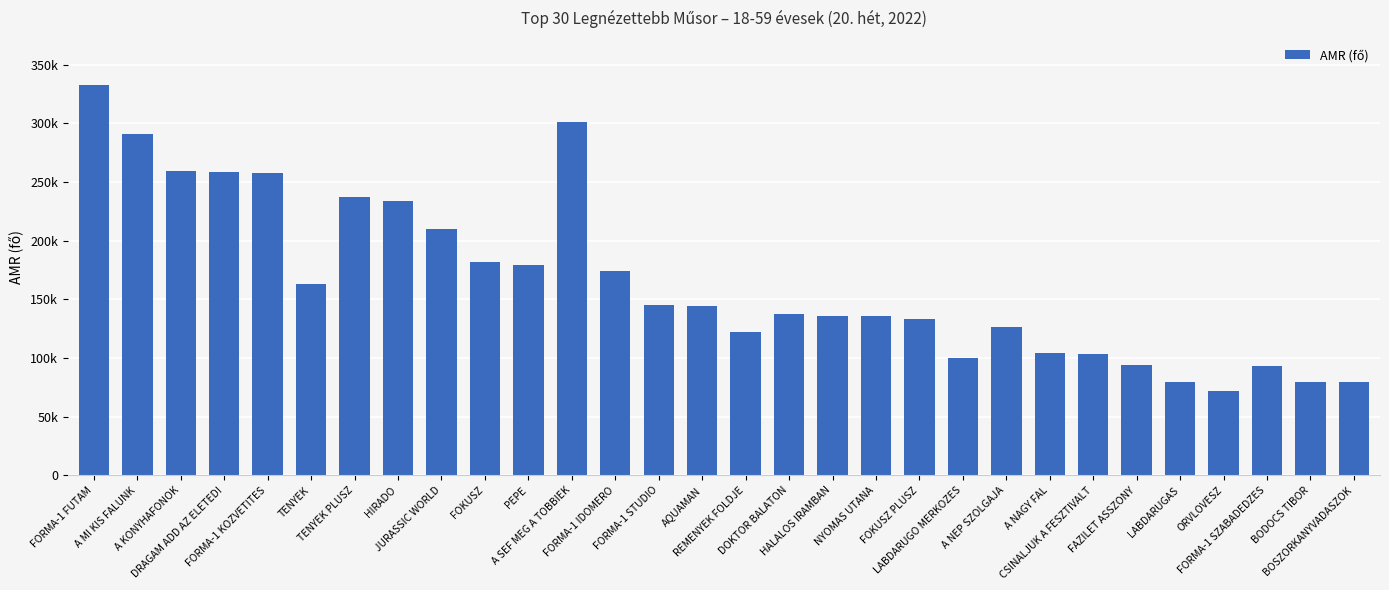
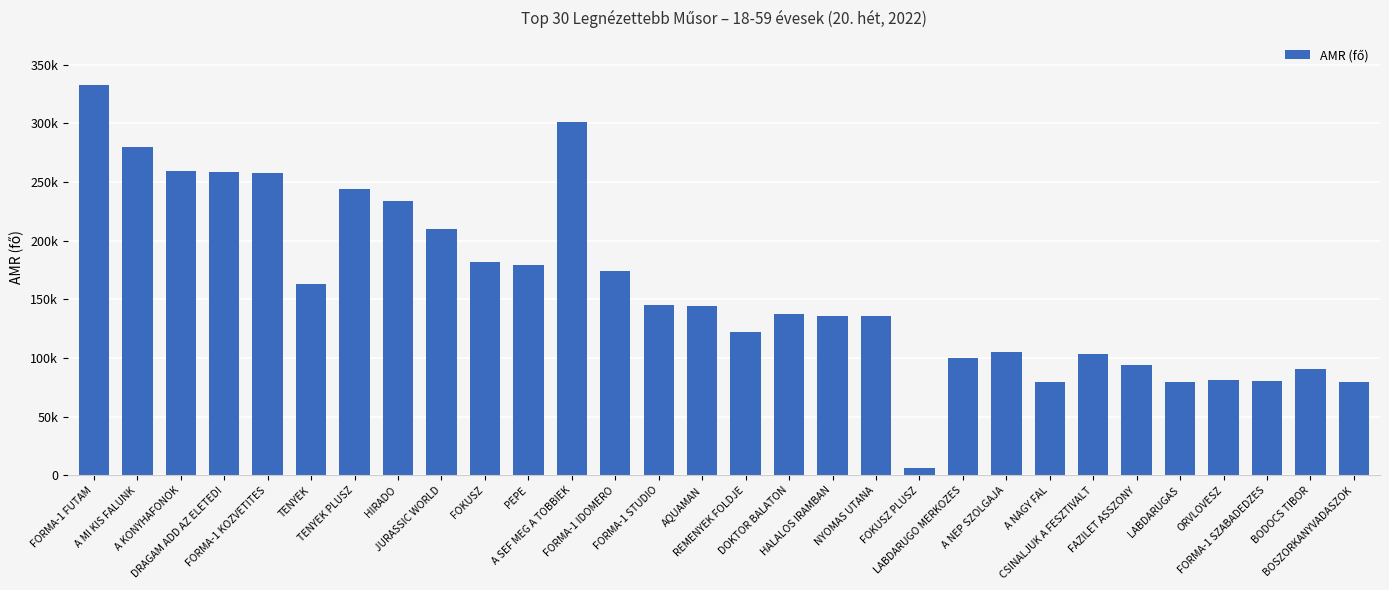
  {
    "FORMA-1 FUTAM": 333000,
-   "A MI KIS FALUNK": 291000,
+   "A MI KIS FALUNK": 280000,
    "A KONYHAFONOK": 259000,
    "DRAGAM ADD AZ ELETED!": 258000,
    "FORMA-1 KOZVETITES": 258000,
    "TENYEK": 163000,
-   "TENYEK PLUSZ": 237000,
+   "TENYEK PLUSZ": 244000,
    "HIRADO": 234000,
    "JURASSIC WORLD": 210000,
    "FOKUSZ": 182000,
    "PEPE": 179000,
    "A SEF MEG A TOBBIEK": 301000,
    "FORMA-1 IDOMERO": 174000,
    "FORMA-1 STUDIO": 145000,
    "AQUAMAN": 144000,
    "REMENYEK FOLDJE": 122000,
    "DOKTOR BALATON": 137000,
    "HALALOS IRAMBAN": 136000,
    "NYOMAS UTANA": 136000,
-   "FOKUSZ PLUSZ": 133000,
+   "FOKUSZ PLUSZ": 6000,
    "LABDARUGO MERKOZES": 100000,
-   "A NEP SZOLGAJA": 127000,
-   "A NAGY FAL": 105000,
+   "A NEP SZOLGAJA": 105000,
+   "A NAGY FAL": 80000,
    "CSINALJUK A FESZTIVALT": 103000,
    "FAZILET ASSZONY": 94000,
    "LABDARUGAS": 79000,
-   "ORVLOVESZ": 72000,
-   "FORMA-1 SZABADEDZES": 93000,
-   "BODOCS TIBOR": 80000,
+   "ORVLOVESZ": 81000,
+   "FORMA-1 SZABADEDZES": 80000,
+   "BODOCS TIBOR": 90000,
    "BOSZORKANYVADASZOK": 80000
  }
